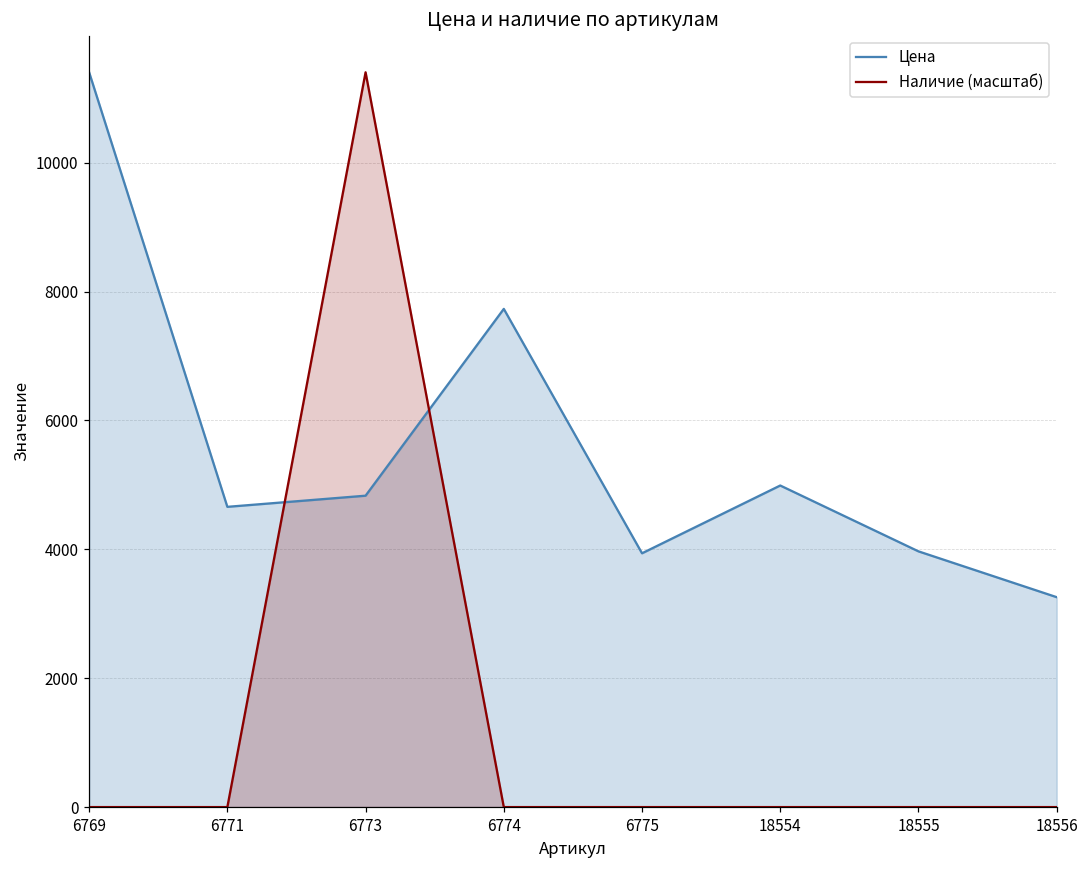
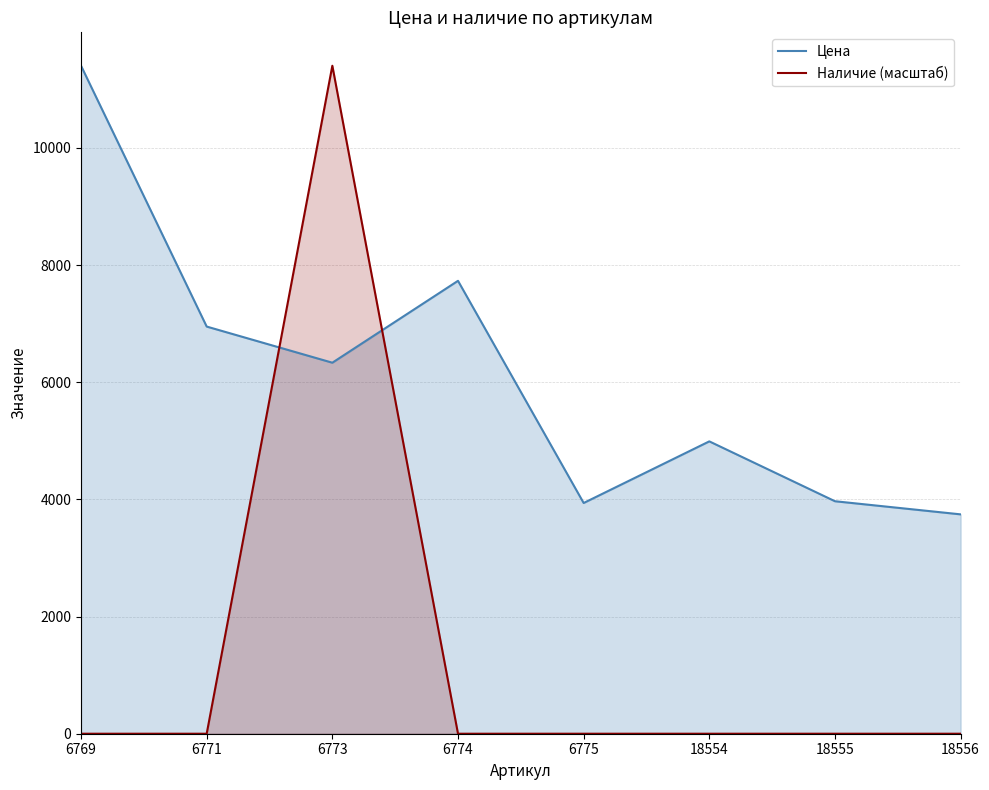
  {
    "Цена": {
      "6769": 11400,
-     "6771": 4700,
-     "6773": 4800,
+     "6771": 7000,
+     "6773": 6300,
      "6774": 7700,
      "6775": 3900,
      "18554": 5000,
      "18555": 4000,
-     "18556": 3300
+     "18556": 3700
    },
    "Наличие (масштаб)": {
      "6769": 0,
      "6771": 0,
      "6773": 11400,
      "6774": 0,
      "6775": 0,
      "18554": 0,
      "18555": 0,
      "18556": 0
    }
  }
